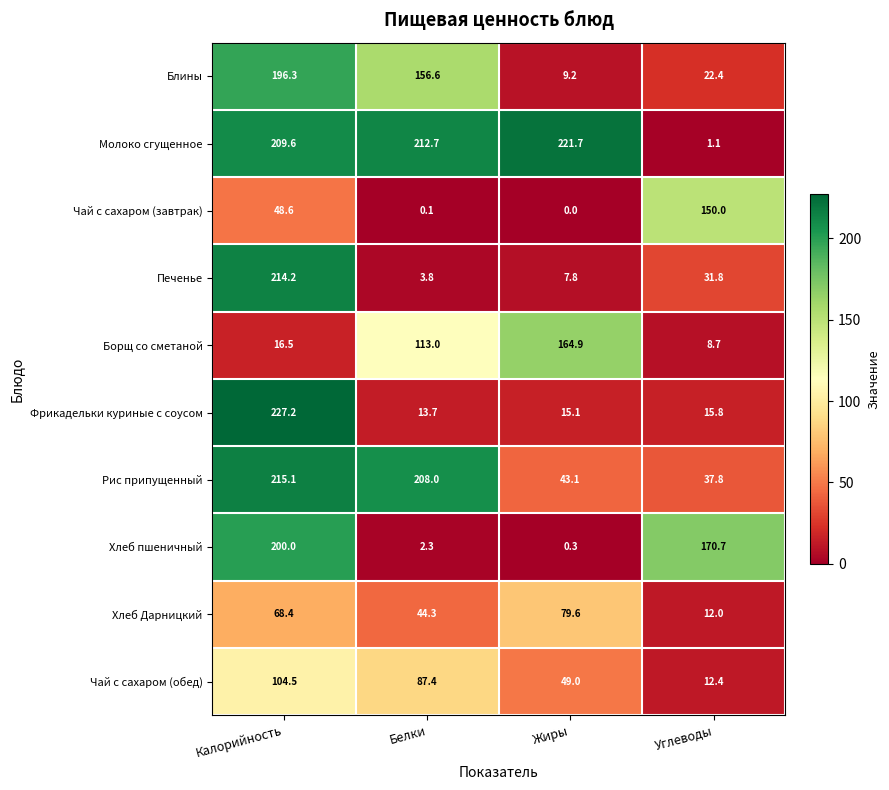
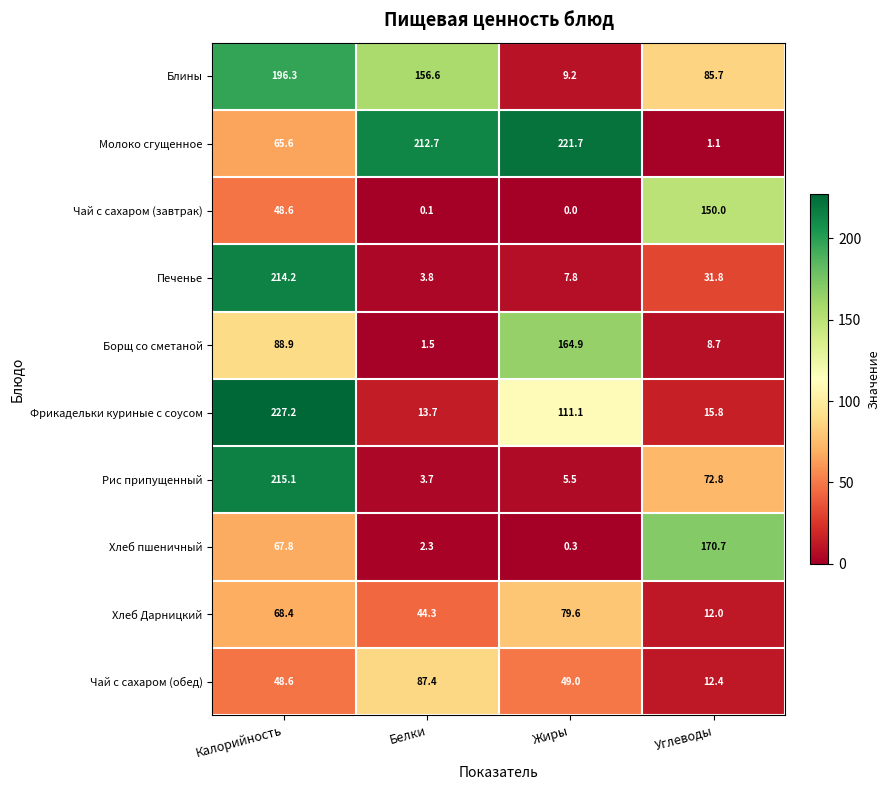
  {
    "Блины": {
      "Калорийность": 196.3,
      "Белки": 156.6,
      "Жиры": 9.2,
-     "Углеводы": 22.4
+     "Углеводы": 85.7
    },
    "Молоко сгущенное": {
-     "Калорийность": 209.6,
+     "Калорийность": 65.6,
      "Белки": 212.7,
      "Жиры": 221.7,
      "Углеводы": 1.1
    },
    "Чай с сахаром (завтрак)": {
      "Калорийность": 48.6,
      "Белки": 0.1,
      "Жиры": 0.0,
      "Углеводы": 150.0
    },
    "Печенье": {
      "Калорийность": 214.2,
      "Белки": 3.8,
      "Жиры": 7.8,
      "Углеводы": 31.8
    },
    "Борщ со сметаной": {
-     "Калорийность": 16.5,
-     "Белки": 113.0,
+     "Калорийность": 88.9,
+     "Белки": 1.5,
      "Жиры": 164.9,
      "Углеводы": 8.7
    },
    "Фрикадельки куриные с соусом": {
      "Калорийность": 227.2,
      "Белки": 13.7,
-     "Жиры": 15.1,
+     "Жиры": 111.1,
      "Углеводы": 15.8
    },
    "Рис припущенный": {
      "Калорийность": 215.1,
-     "Белки": 208.0,
-     "Жиры": 43.1,
-     "Углеводы": 37.8
+     "Белки": 3.7,
+     "Жиры": 5.5,
+     "Углеводы": 72.8
    },
    "Хлеб пшеничный": {
-     "Калорийность": 200.0,
+     "Калорийность": 67.8,
      "Белки": 2.3,
      "Жиры": 0.3,
      "Углеводы": 170.7
    },
    "Хлеб Дарницкий": {
      "Калорийность": 68.4,
      "Белки": 44.3,
      "Жиры": 79.6,
      "Углеводы": 12.0
    },
    "Чай с сахаром (обед)": {
-     "Калорийность": 104.5,
+     "Калорийность": 48.6,
      "Белки": 87.4,
      "Жиры": 49.0,
      "Углеводы": 12.4
    }
  }
